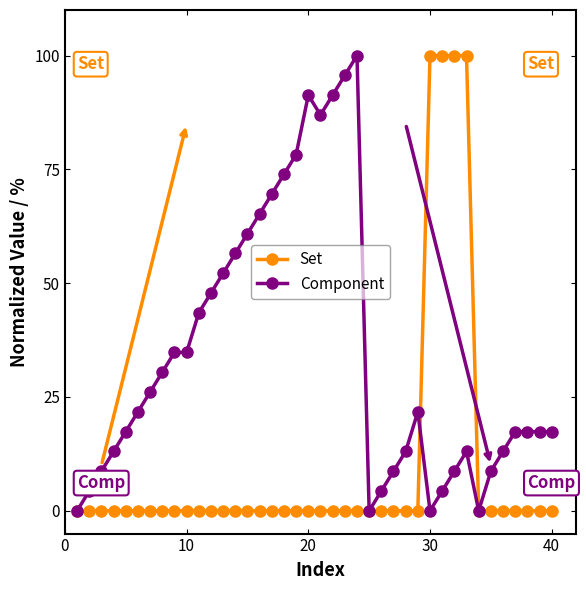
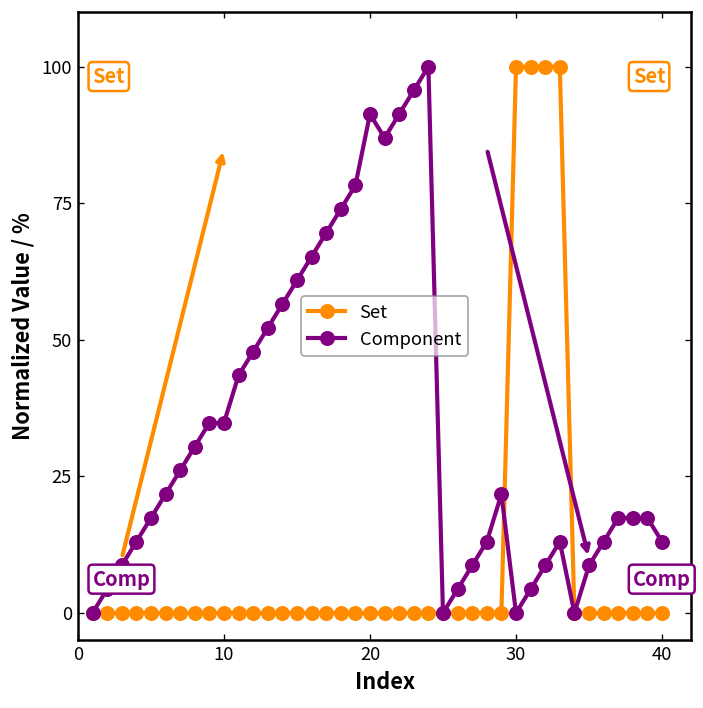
  {
    "Set": {
      "10": 0,
      "20": 0,
      "30": 100,
      "40": 0
    },
    "Component": {
      "10": 35,
      "20": 91,
      "30": 0,
-     "40": 17
+     "40": 13
    }
  }
